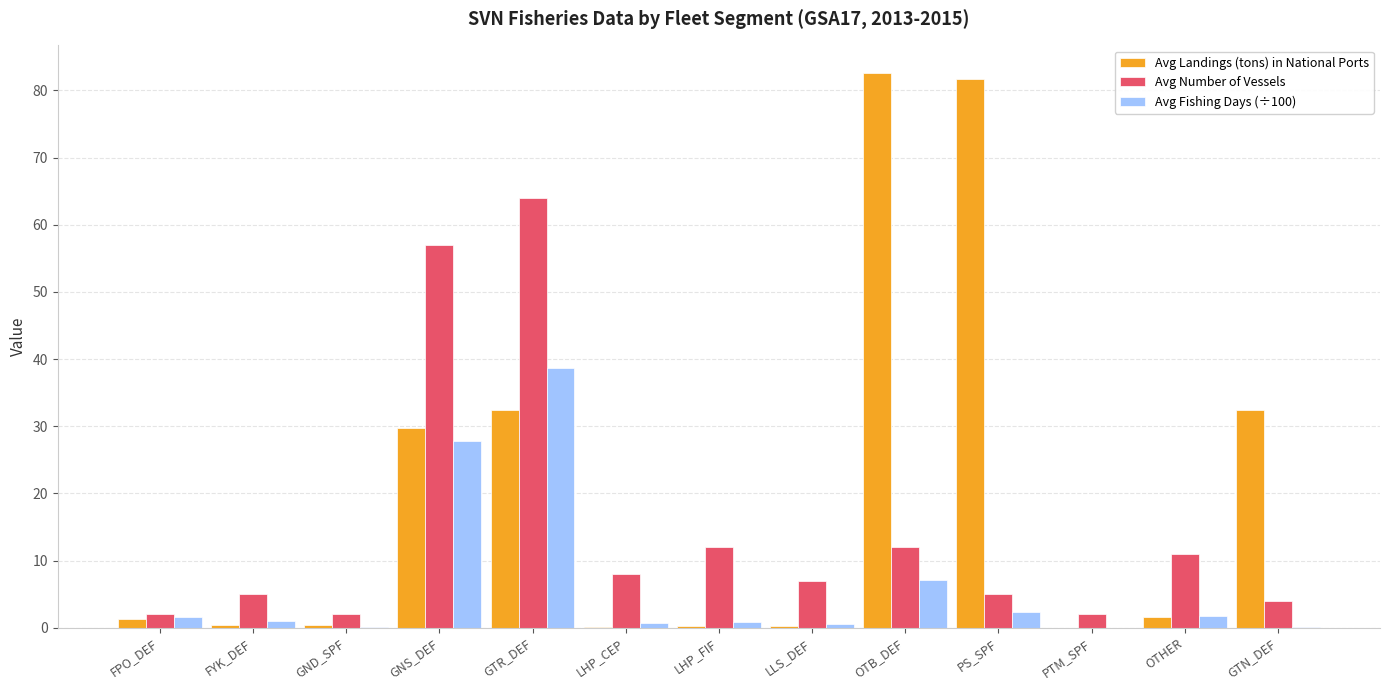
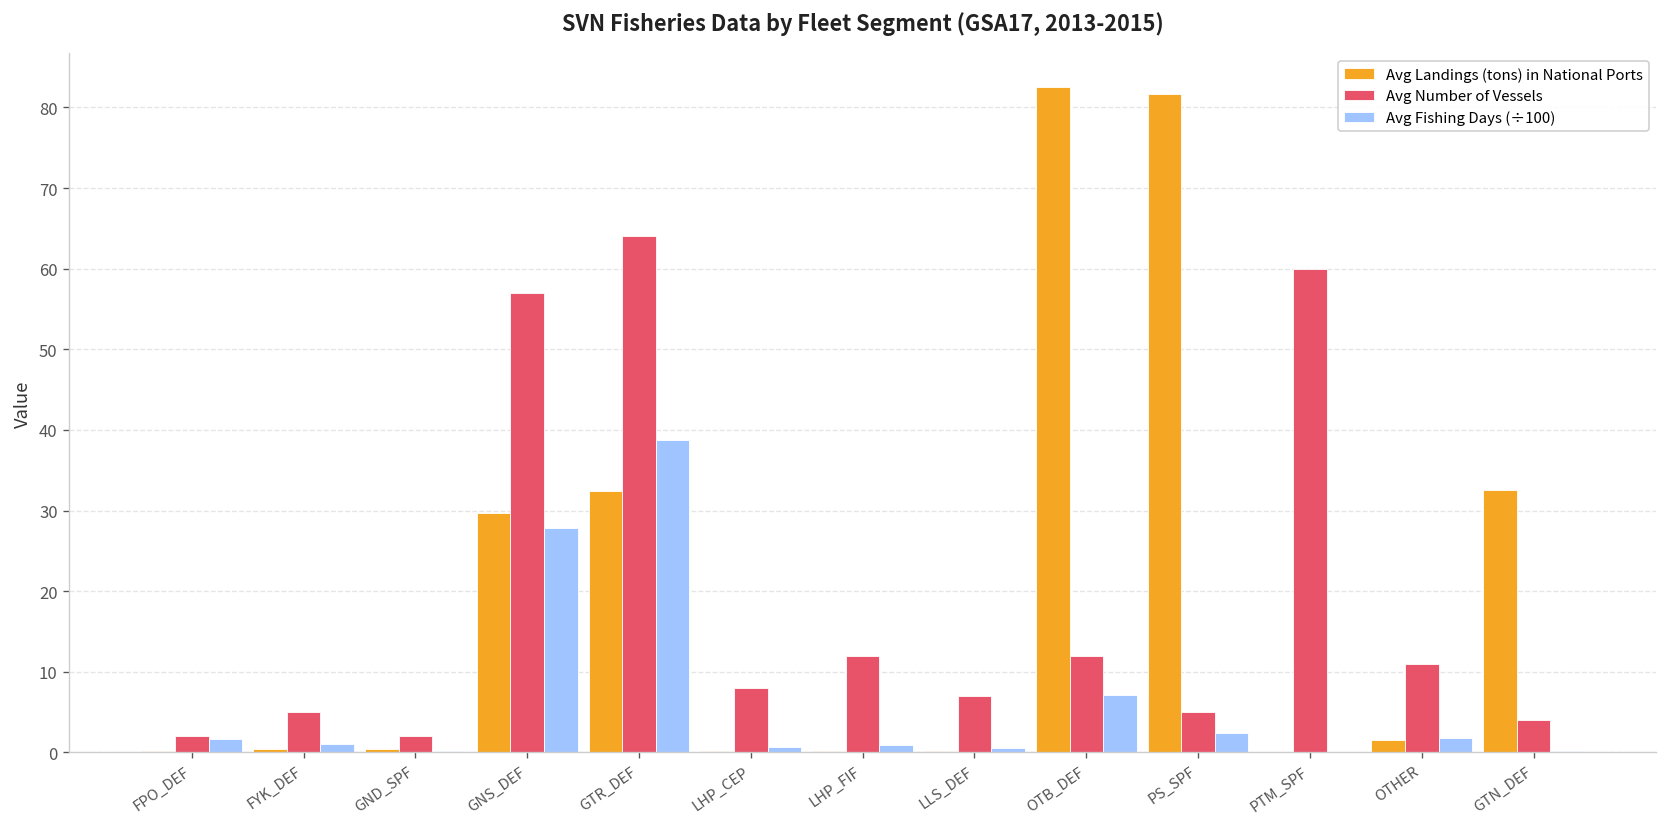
  {
    "Avg Landings (tons) in National Ports": {
-     "FPO_DEF": 1,
+     "FPO_DEF": 0,
      "FYK_DEF": 0,
      "GND_SPF": 0,
      "GNS_DEF": 30,
      "GTR_DEF": 32,
      "OTB_DEF": 83,
      "PS_SPF": 82,
      "OTHER": 2,
      "GTN_DEF": 32
    },
    "Avg Number of Vessels": {
      "FPO_DEF": 2,
      "FYK_DEF": 5,
      "GND_SPF": 2,
      "GNS_DEF": 57,
      "GTR_DEF": 64,
      "LHP_CEP": 8,
      "LHP_FIF": 12,
      "LLS_DEF": 7,
      "OTB_DEF": 12,
      "PS_SPF": 5,
-     "PTM_SPF": 2,
+     "PTM_SPF": 60,
      "OTHER": 11,
      "GTN_DEF": 4
    },
    "Avg Fishing Days (÷100)": {
      "FPO_DEF": 2,
      "FYK_DEF": 1,
      "GNS_DEF": 28,
      "GTR_DEF": 39,
      "LHP_CEP": 1,
      "LHP_FIF": 1,
      "LLS_DEF": 1,
      "OTB_DEF": 7,
      "PS_SPF": 2,
      "OTHER": 2
    }
  }
